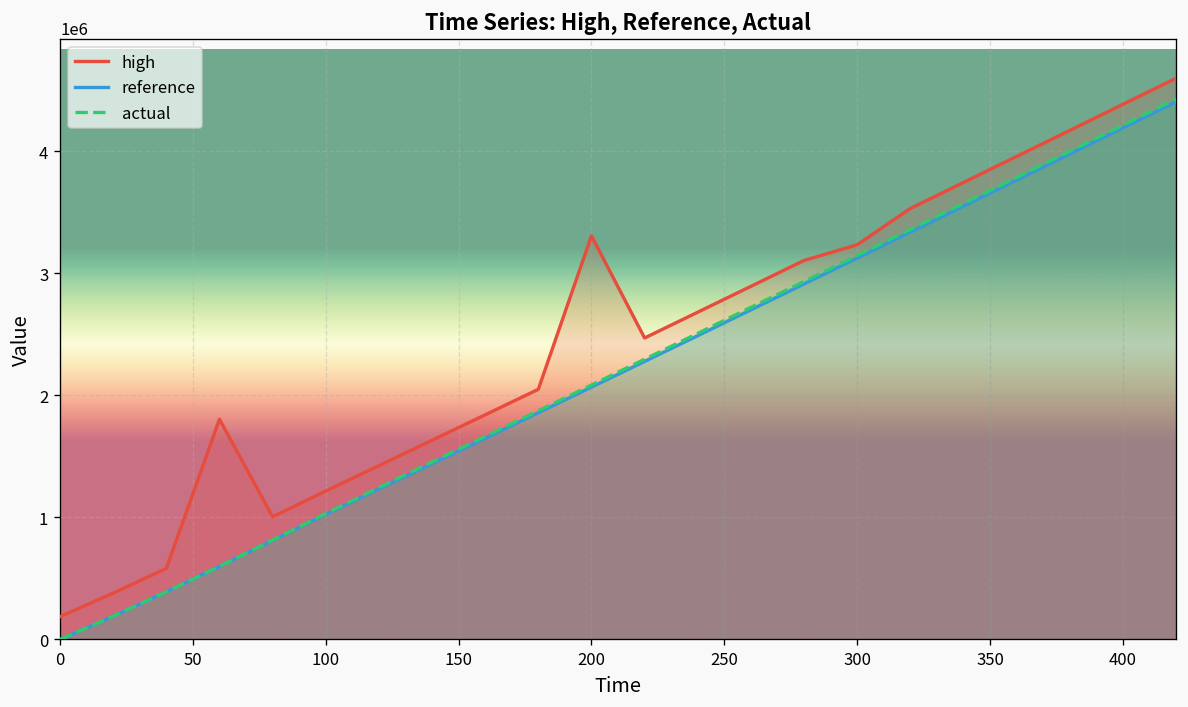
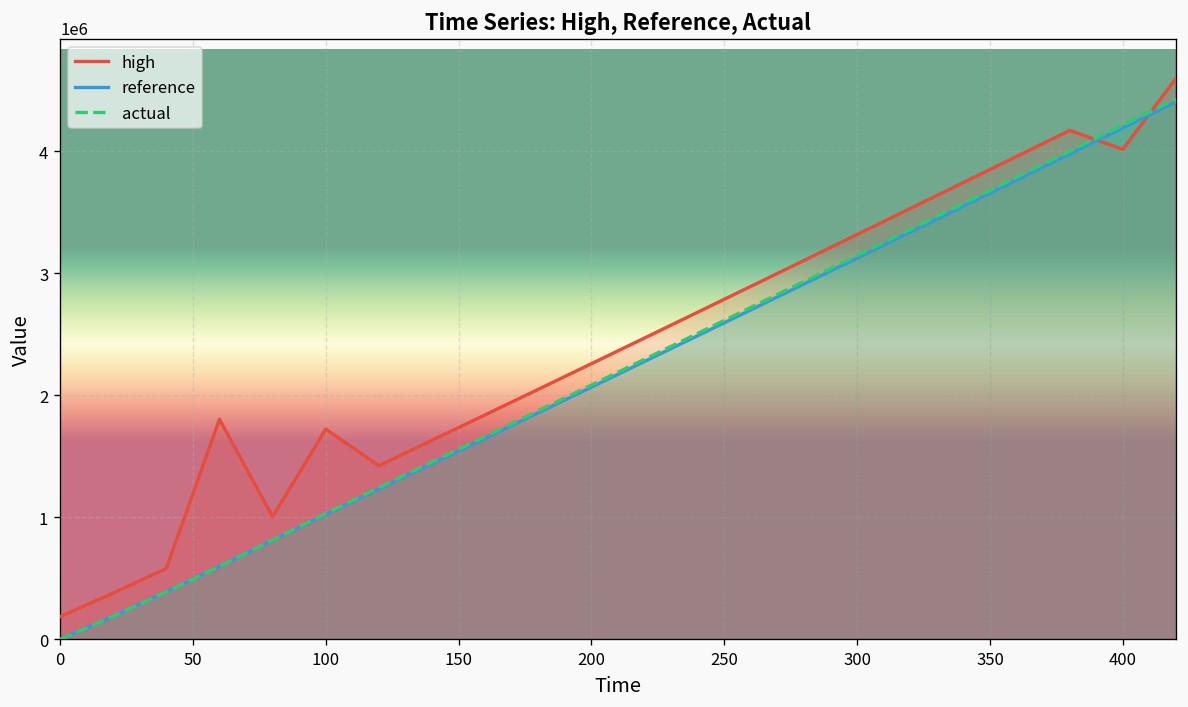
  {
    "high": {
      "0": 190000,
-     "100": 1220000,
-     "200": 3310000,
-     "300": 3230000,
-     "400": 4380000
+     "100": 1720000,
+     "200": 2260000,
+     "300": 3320000,
+     "400": 4020000
    }
  }
